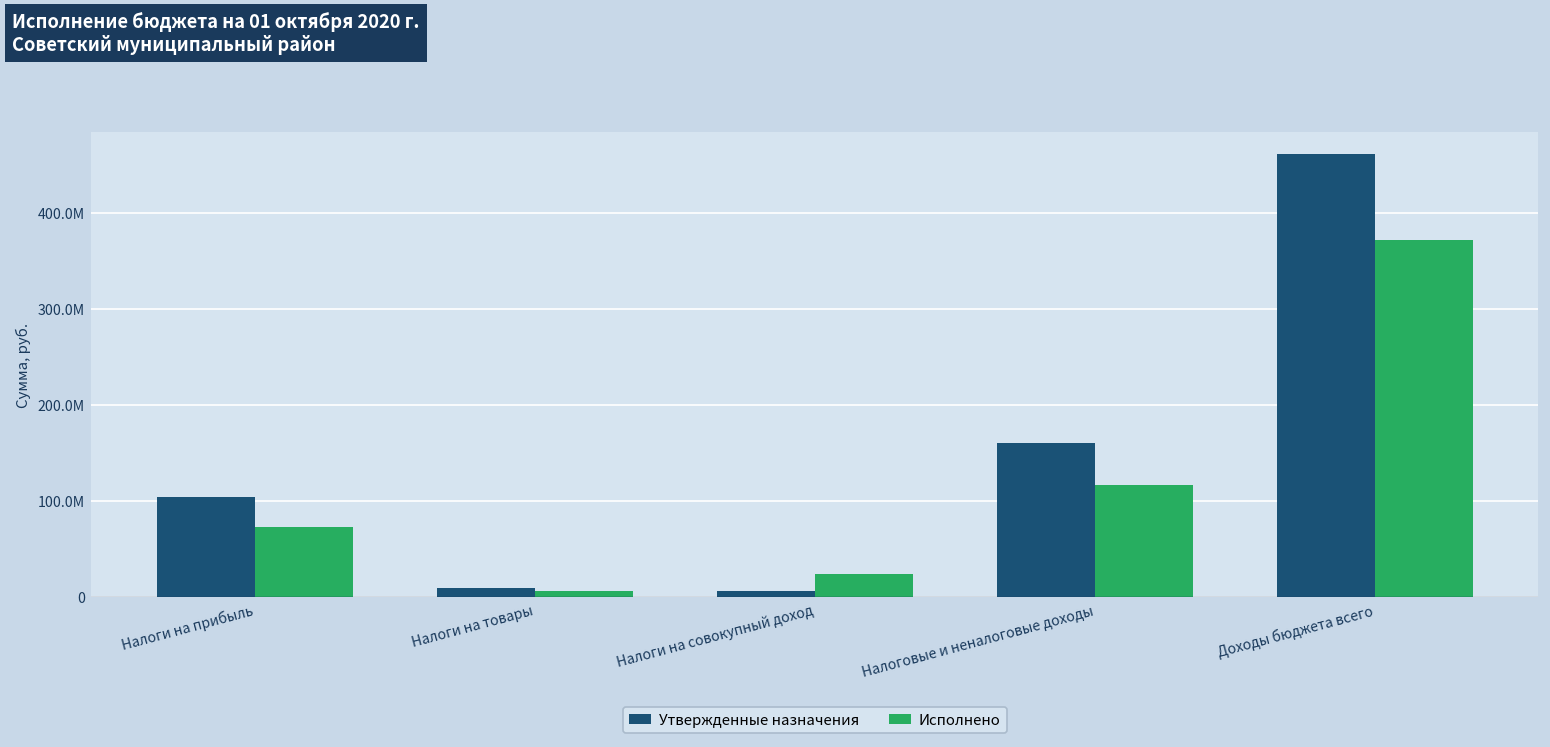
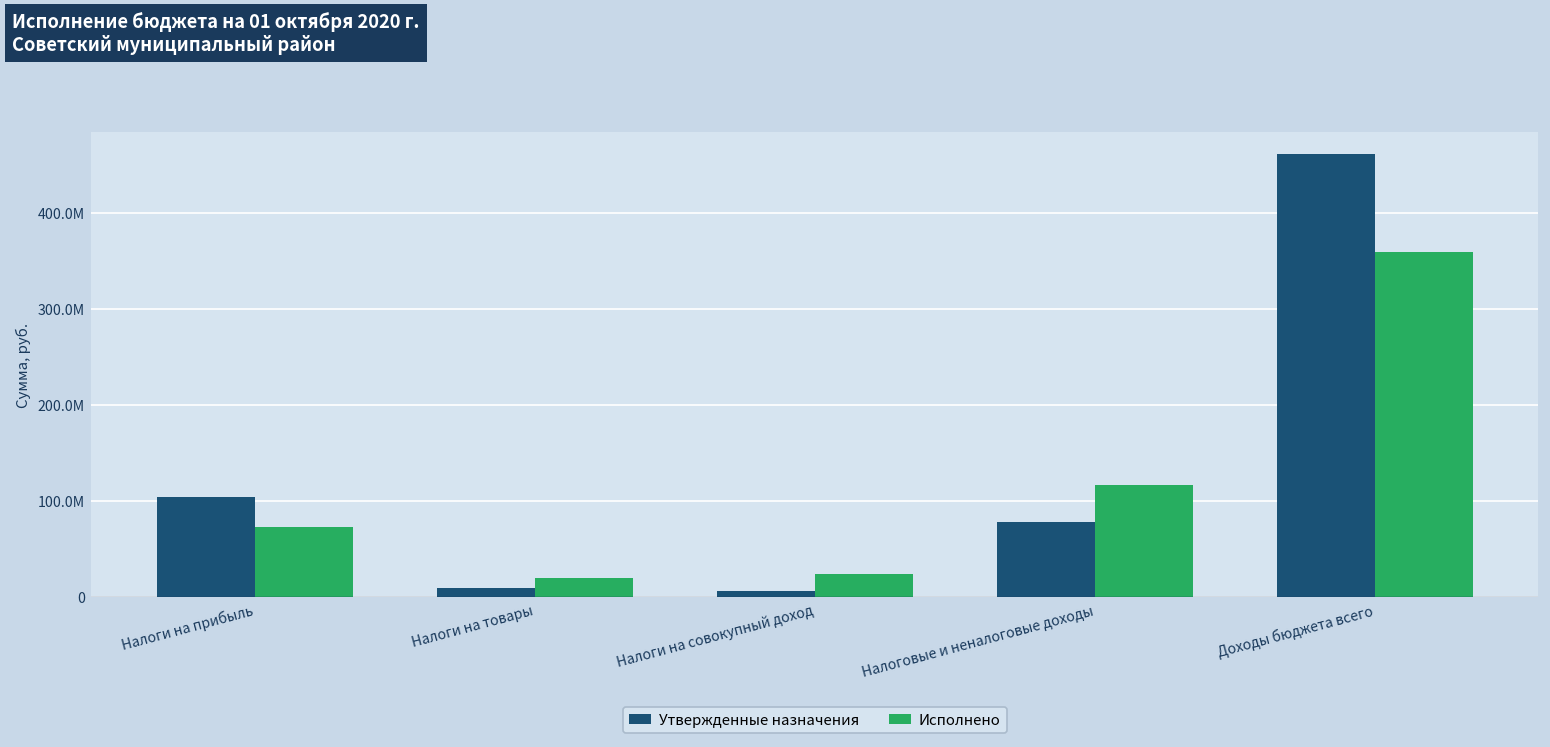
  {
    "Утвержденные назначения": {
      "Налоги на прибыль": 100000000,
      "Налоги на товары": 10000000,
      "Налоги на совокупный доход": 10000000,
-     "Налоговые и неналоговые доходы": 160000000,
+     "Налоговые и неналоговые доходы": 80000000,
      "Доходы бюджета всего": 460000000
    },
    "Исполнено": {
      "Налоги на прибыль": 70000000,
-     "Налоги на товары": 10000000,
+     "Налоги на товары": 20000000,
      "Налоги на совокупный доход": 20000000,
      "Налоговые и неналоговые доходы": 120000000,
-     "Доходы бюджета всего": 370000000
+     "Доходы бюджета всего": 360000000
    }
  }
